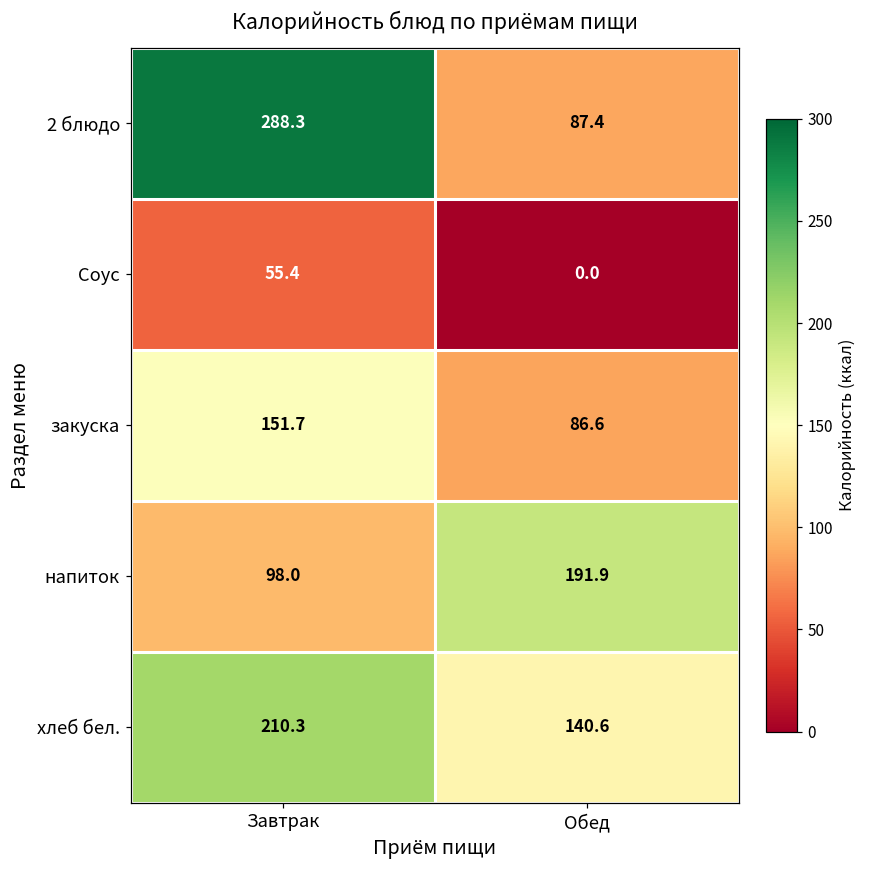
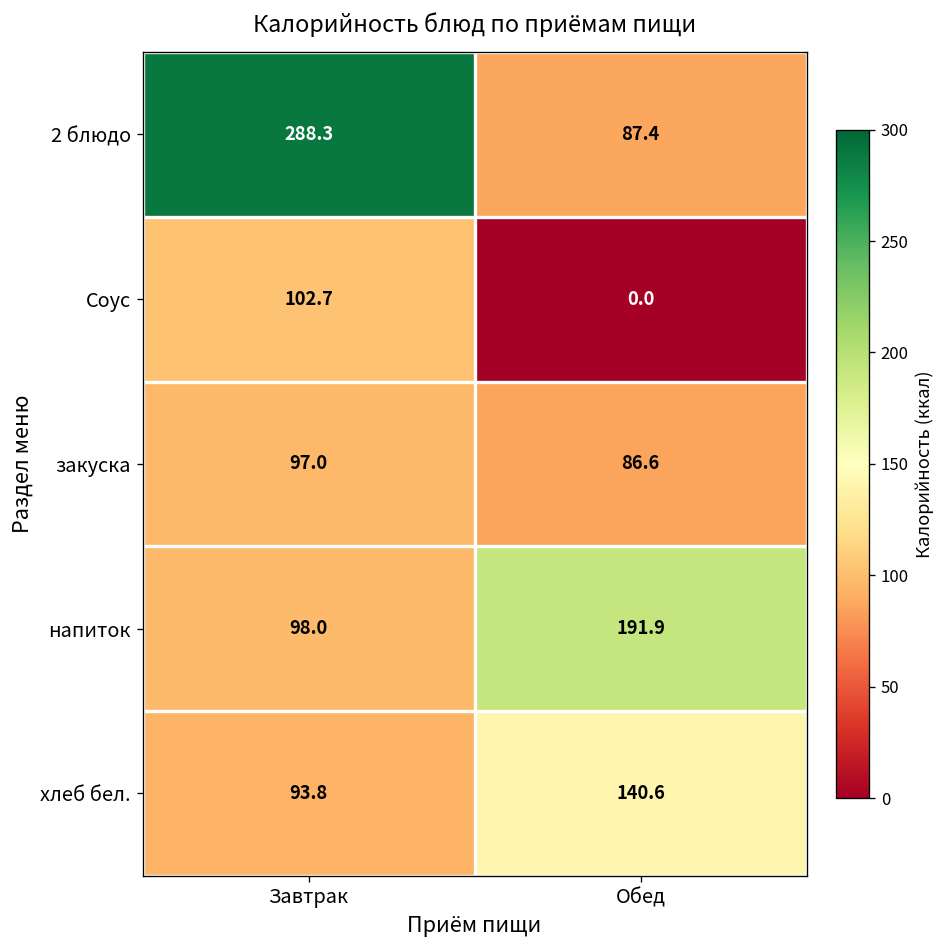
  {
    "2 блюдо": {
      "Завтрак": 288.3,
      "Обед": 87.4
    },
    "Соус": {
-     "Завтрак": 55.4,
+     "Завтрак": 102.7,
      "Обед": 0.0
    },
    "закуска": {
-     "Завтрак": 151.7,
+     "Завтрак": 97.0,
      "Обед": 86.6
    },
    "напиток": {
      "Завтрак": 98.0,
      "Обед": 191.9
    },
    "хлеб бел.": {
-     "Завтрак": 210.3,
+     "Завтрак": 93.8,
      "Обед": 140.6
    }
  }
